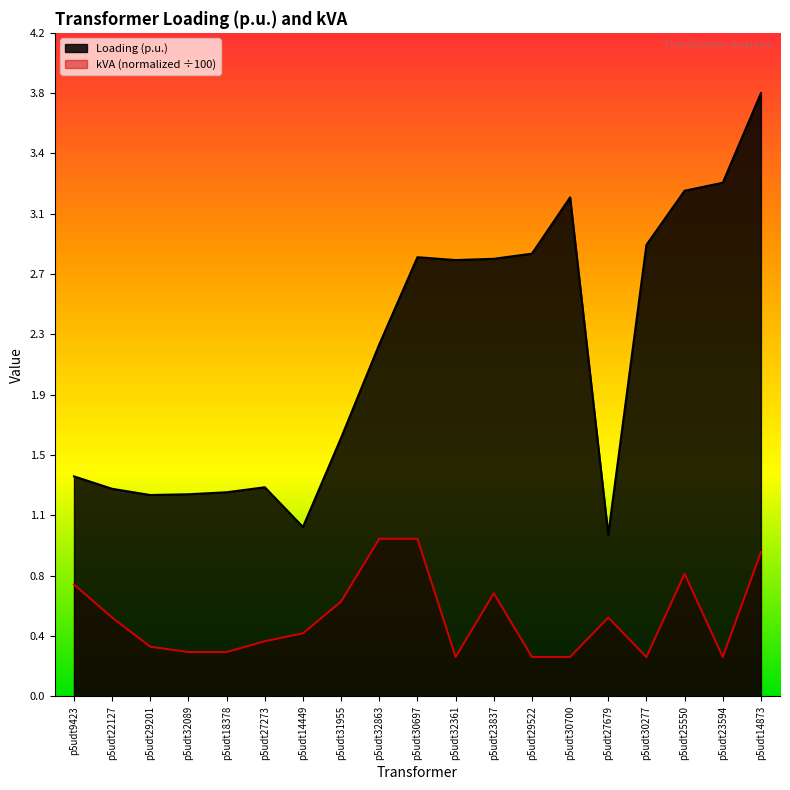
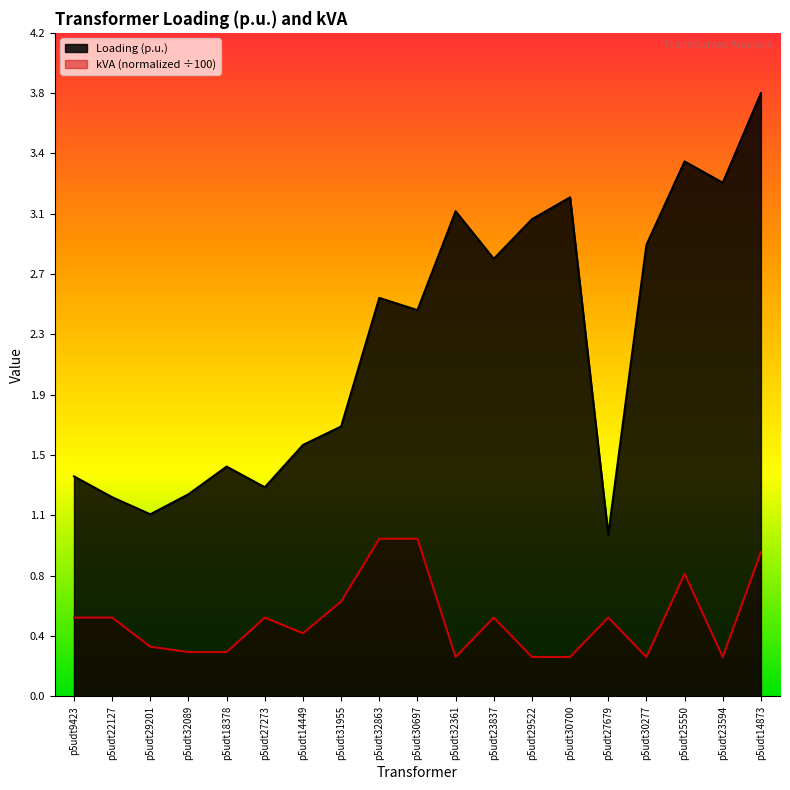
  {
    "Loading (p.u.)": {
      "p5udt9423": 1.40,
-     "p5udt22127": 1.32,
-     "p5udt29201": 1.28,
+     "p5udt22127": 1.26,
+     "p5udt29201": 1.16,
      "p5udt32089": 1.28,
-     "p5udt18378": 1.30,
+     "p5udt18378": 1.46,
      "p5udt27273": 1.33,
-     "p5udt14449": 1.07,
-     "p5udt31955": 1.64,
-     "p5udt32863": 2.23,
-     "p5udt30697": 2.79,
-     "p5udt32361": 2.77,
+     "p5udt14449": 1.60,
+     "p5udt31955": 1.71,
+     "p5udt32863": 2.53,
+     "p5udt30697": 2.45,
+     "p5udt32361": 3.08,
      "p5udt23837": 2.78,
-     "p5udt29522": 2.81,
+     "p5udt29522": 3.03,
      "p5udt30700": 3.17,
      "p5udt27679": 1.03,
      "p5udt30277": 2.87,
-     "p5udt25550": 3.21,
+     "p5udt25550": 3.39,
      "p5udt23594": 3.26,
      "p5udt14873": 3.83
    },
    "kVA (normalized ÷100)": {
-     "p5udt9423": 0.71,
+     "p5udt9423": 0.50,
      "p5udt22127": 0.50,
      "p5udt29201": 0.32,
      "p5udt32089": 0.28,
      "p5udt18378": 0.28,
-     "p5udt27273": 0.35,
+     "p5udt27273": 0.50,
      "p5udt14449": 0.40,
      "p5udt31955": 0.60,
      "p5udt32863": 1.00,
      "p5udt30697": 1.00,
      "p5udt32361": 0.25,
-     "p5udt23837": 0.65,
+     "p5udt23837": 0.50,
      "p5udt29522": 0.25,
      "p5udt30700": 0.25,
      "p5udt27679": 0.50,
      "p5udt30277": 0.25,
      "p5udt25550": 0.78,
      "p5udt23594": 0.25,
      "p5udt14873": 0.92
    }
  }
